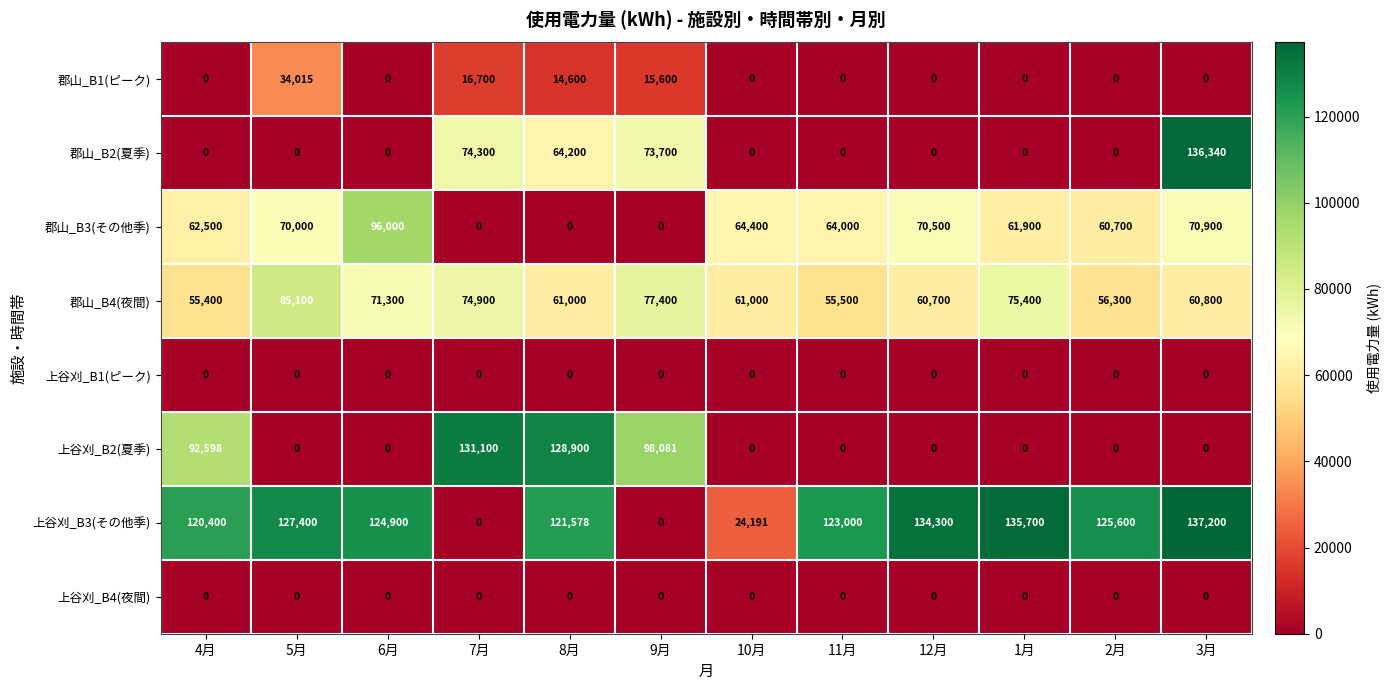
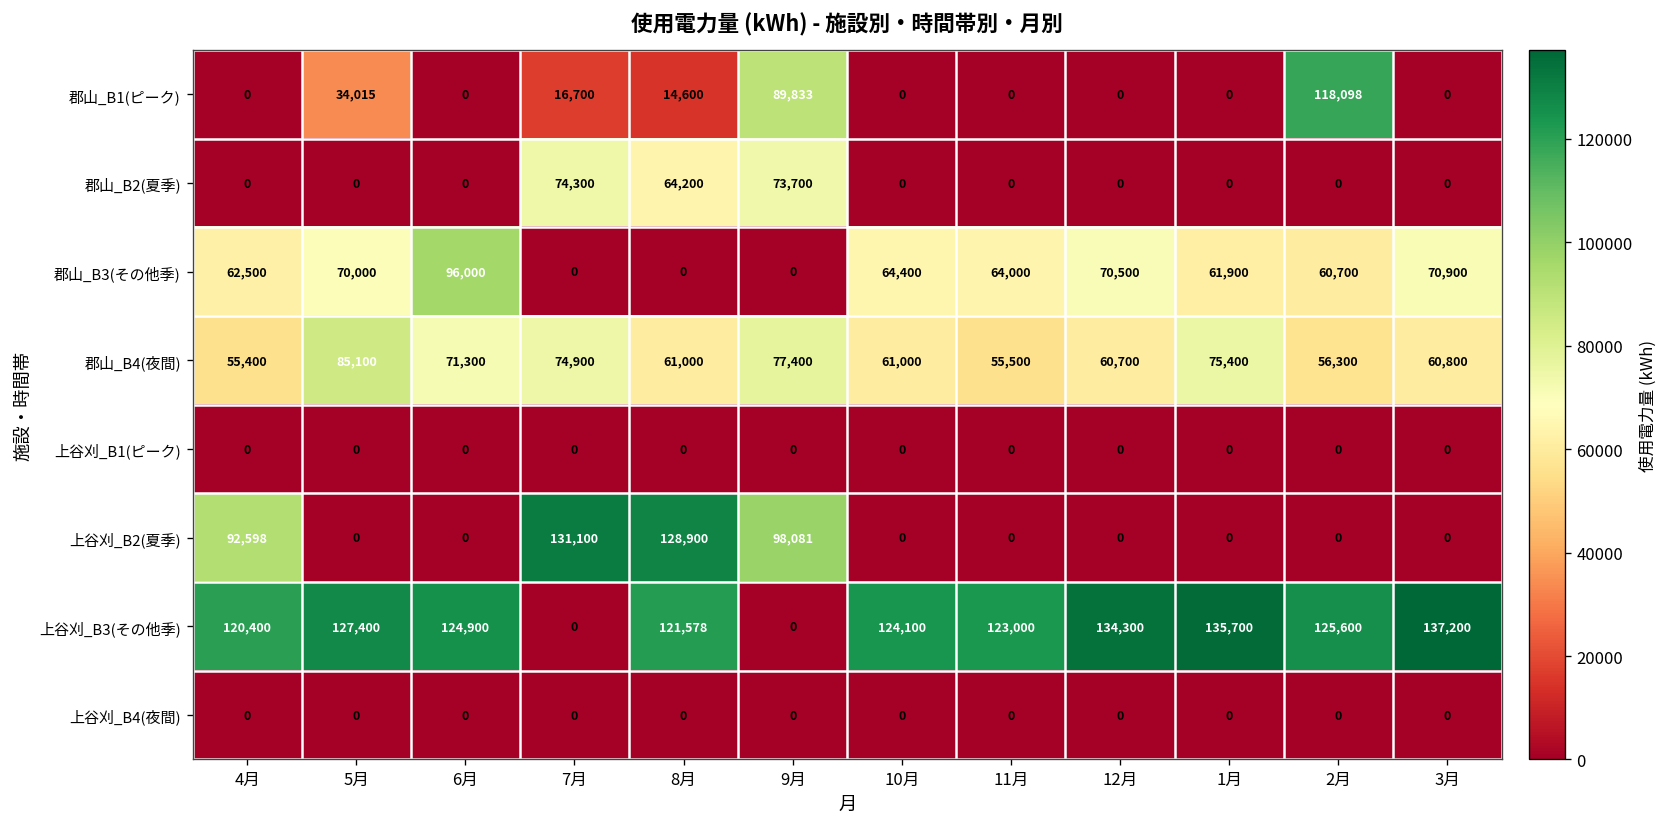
  {
    "郡山_B1(ピーク)": {
      "4月": "0",
      "5月": "34,015",
      "6月": "0",
      "7月": "16,700",
      "8月": "14,600",
-     "9月": "15,600",
+     "9月": "89,833",
      "10月": "0",
      "11月": "0",
      "12月": "0",
      "1月": "0",
-     "2月": "0",
+     "2月": "118,098",
      "3月": "0"
    },
    "郡山_B2(夏季)": {
      "4月": "0",
      "5月": "0",
      "6月": "0",
      "7月": "74,300",
      "8月": "64,200",
      "9月": "73,700",
      "10月": "0",
      "11月": "0",
      "12月": "0",
      "1月": "0",
      "2月": "0",
-     "3月": "136,340"
+     "3月": "0"
    },
    "郡山_B3(その他季)": {
      "4月": "62,500",
      "5月": "70,000",
      "6月": "96,000",
      "7月": "0",
      "8月": "0",
      "9月": "0",
      "10月": "64,400",
      "11月": "64,000",
      "12月": "70,500",
      "1月": "61,900",
      "2月": "60,700",
      "3月": "70,900"
    },
    "郡山_B4(夜間)": {
      "4月": "55,400",
      "5月": "85,100",
      "6月": "71,300",
      "7月": "74,900",
      "8月": "61,000",
      "9月": "77,400",
      "10月": "61,000",
      "11月": "55,500",
      "12月": "60,700",
      "1月": "75,400",
      "2月": "56,300",
      "3月": "60,800"
    },
    "上谷刈_B1(ピーク)": {
      "4月": "0",
      "5月": "0",
      "6月": "0",
      "7月": "0",
      "8月": "0",
      "9月": "0",
      "10月": "0",
      "11月": "0",
      "12月": "0",
      "1月": "0",
      "2月": "0",
      "3月": "0"
    },
    "上谷刈_B2(夏季)": {
      "4月": "92,598",
      "5月": "0",
      "6月": "0",
      "7月": "131,100",
      "8月": "128,900",
      "9月": "98,081",
      "10月": "0",
      "11月": "0",
      "12月": "0",
      "1月": "0",
      "2月": "0",
      "3月": "0"
    },
    "上谷刈_B3(その他季)": {
      "4月": "120,400",
      "5月": "127,400",
      "6月": "124,900",
      "7月": "0",
      "8月": "121,578",
      "9月": "0",
-     "10月": "24,191",
+     "10月": "124,100",
      "11月": "123,000",
      "12月": "134,300",
      "1月": "135,700",
      "2月": "125,600",
      "3月": "137,200"
    },
    "上谷刈_B4(夜間)": {
      "4月": "0",
      "5月": "0",
      "6月": "0",
      "7月": "0",
      "8月": "0",
      "9月": "0",
      "10月": "0",
      "11月": "0",
      "12月": "0",
      "1月": "0",
      "2月": "0",
      "3月": "0"
    }
  }
